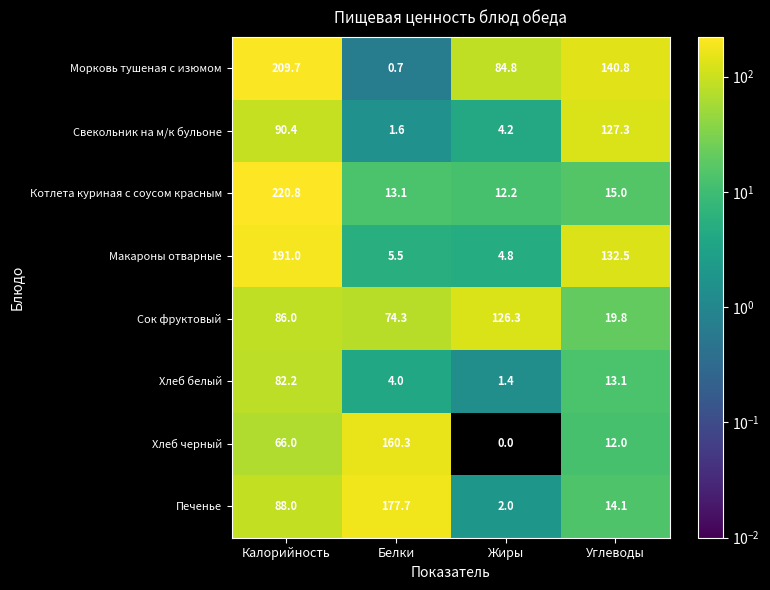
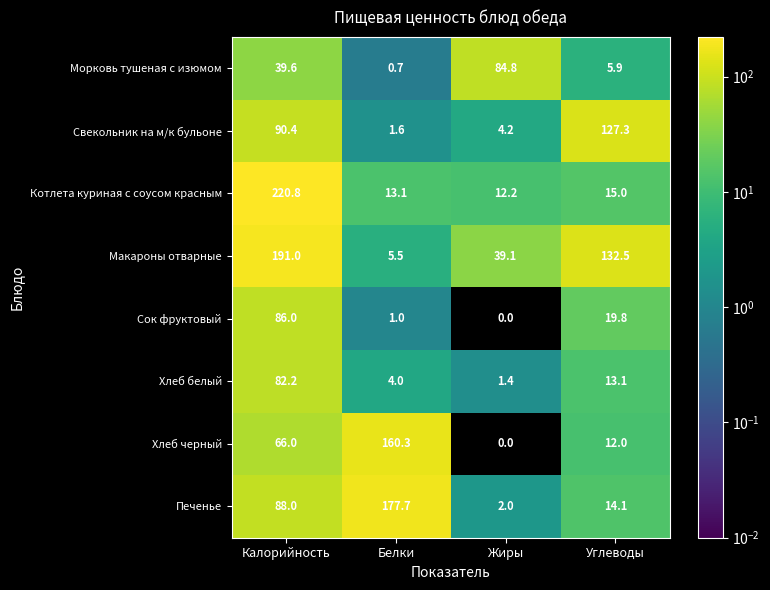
  {
    "Морковь тушеная с изюмом": {
-     "Калорийность": 209.7,
+     "Калорийность": 39.6,
      "Белки": 0.7,
      "Жиры": 84.8,
-     "Углеводы": 140.8
+     "Углеводы": 5.9
    },
    "Свекольник на м/к бульоне": {
      "Калорийность": 90.4,
      "Белки": 1.6,
      "Жиры": 4.2,
      "Углеводы": 127.3
    },
    "Котлета куриная с соусом красным": {
      "Калорийность": 220.8,
      "Белки": 13.1,
      "Жиры": 12.2,
      "Углеводы": 15.0
    },
    "Макароны отварные": {
      "Калорийность": 191.0,
      "Белки": 5.5,
-     "Жиры": 4.8,
+     "Жиры": 39.1,
      "Углеводы": 132.5
    },
    "Сок фруктовый": {
      "Калорийность": 86.0,
-     "Белки": 74.3,
-     "Жиры": 126.3,
+     "Белки": 1.0,
+     "Жиры": 0.0,
      "Углеводы": 19.8
    },
    "Хлеб белый": {
      "Калорийность": 82.2,
      "Белки": 4.0,
      "Жиры": 1.4,
      "Углеводы": 13.1
    },
    "Хлеб черный": {
      "Калорийность": 66.0,
      "Белки": 160.3,
      "Жиры": 0.0,
      "Углеводы": 12.0
    },
    "Печенье": {
      "Калорийность": 88.0,
      "Белки": 177.7,
      "Жиры": 2.0,
      "Углеводы": 14.1
    }
  }
